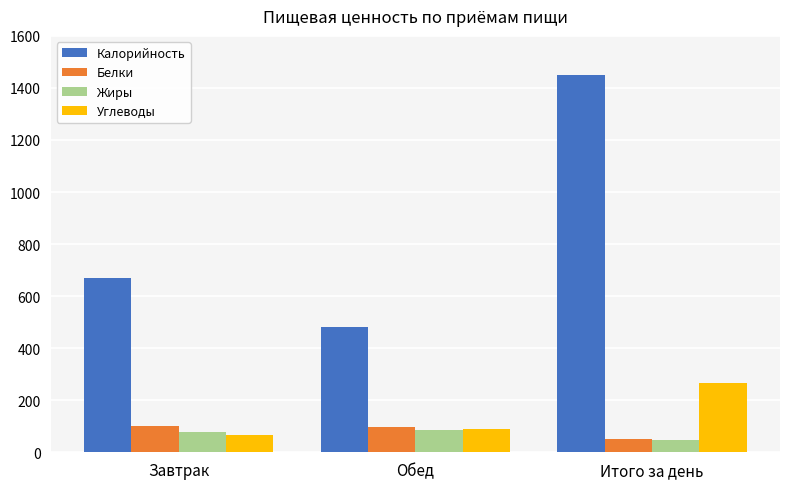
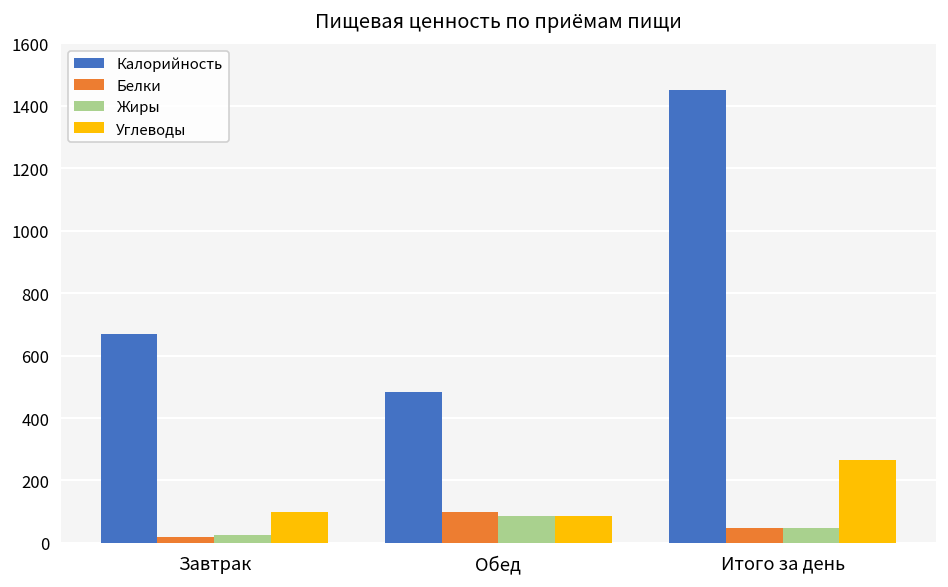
  {
    "Калорийность": {
      "Завтрак": 670,
      "Обед": 480,
      "Итого за день": 1450
    },
    "Белки": {
-     "Завтрак": 100,
+     "Завтрак": 20,
      "Обед": 100,
      "Итого за день": 50
    },
    "Жиры": {
-     "Завтрак": 80,
+     "Завтрак": 30,
      "Обед": 80,
      "Итого за день": 50
    },
    "Углеводы": {
-     "Завтрак": 70,
+     "Завтрак": 100,
      "Обед": 90,
      "Итого за день": 270
    }
  }
